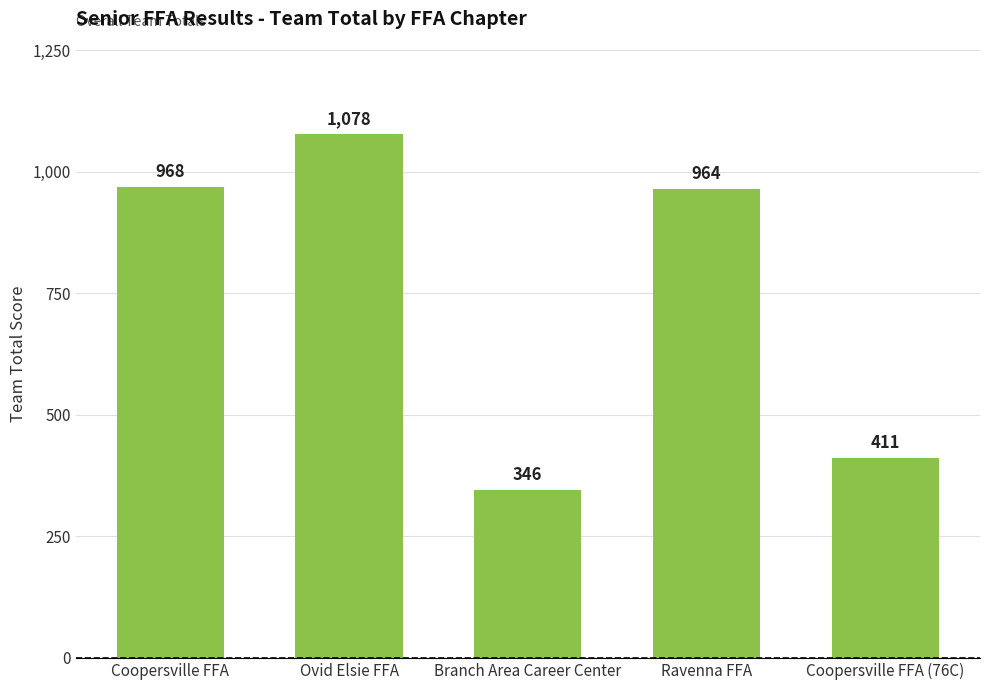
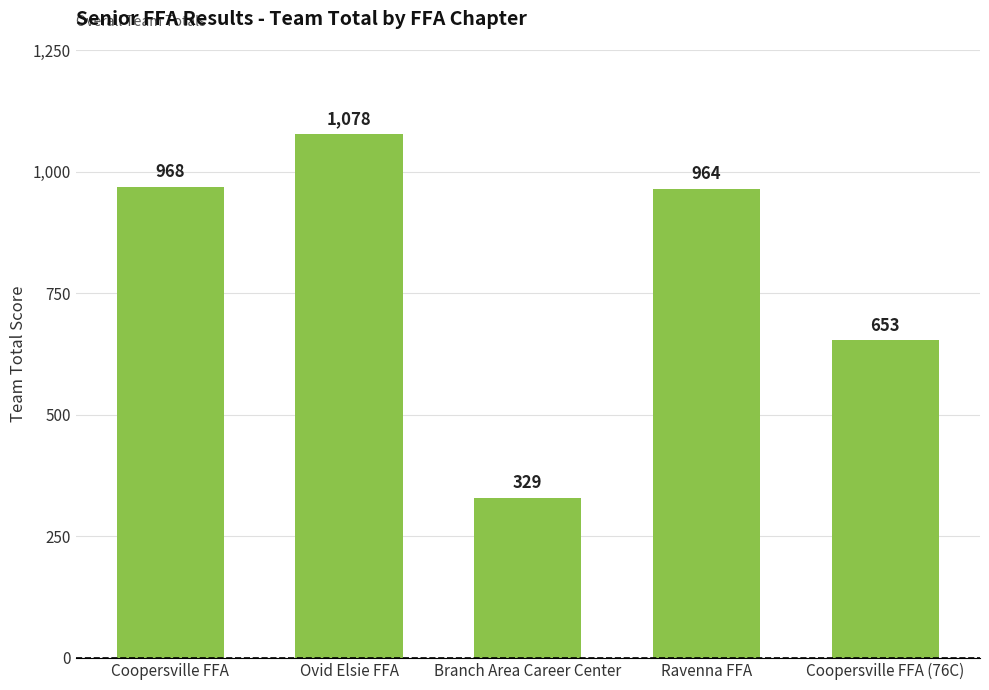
  {
    "Coopersville FFA": "968",
    "Ovid Elsie FFA": "1,078",
-   "Branch Area Career Center": "346",
+   "Branch Area Career Center": "329",
    "Ravenna FFA": "964",
-   "Coopersville FFA (76C)": "411"
+   "Coopersville FFA (76C)": "653"
  }
